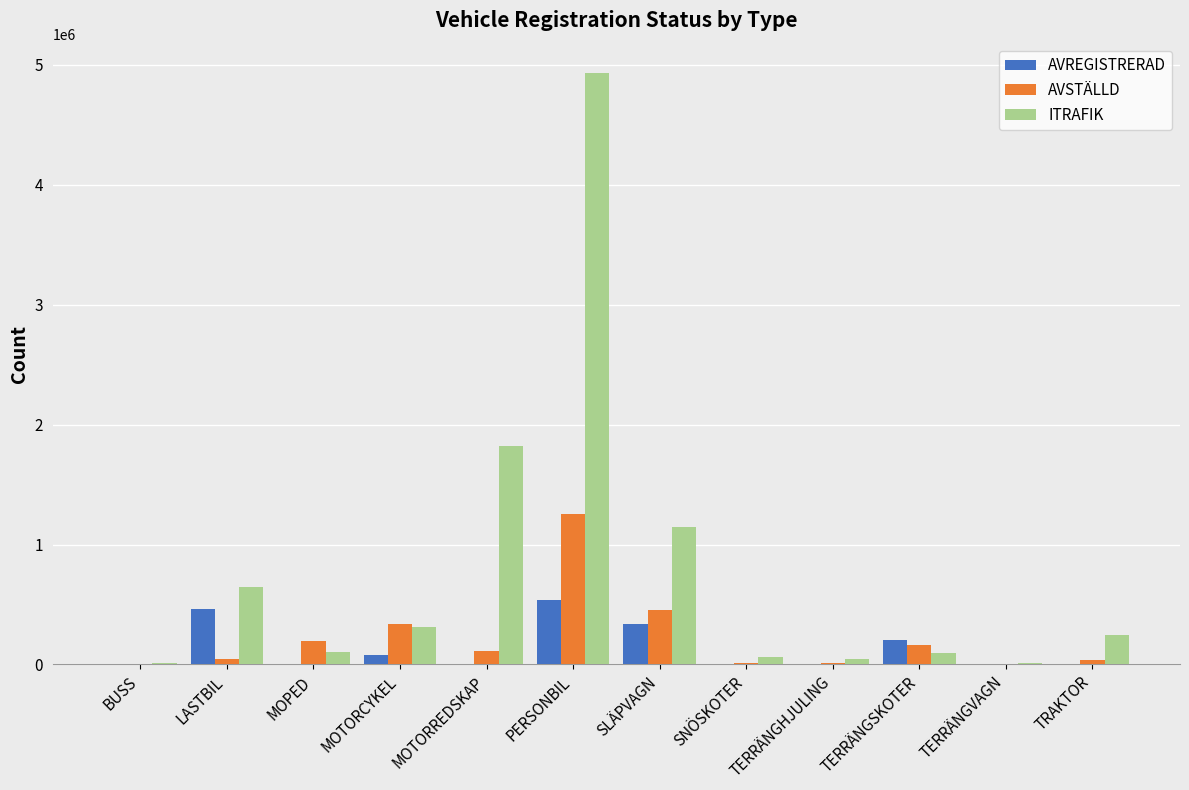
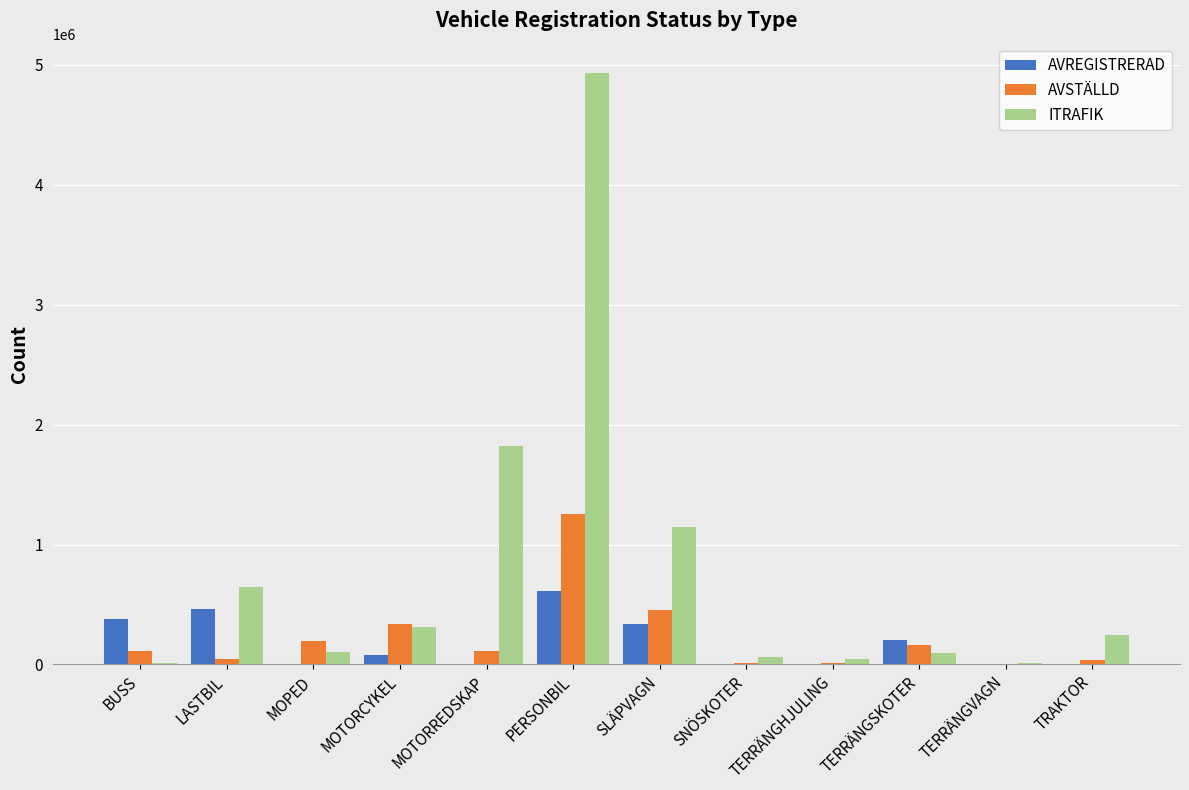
  {
    "AVREGISTRERAD": {
-     "BUSS": 0,
+     "BUSS": 380000,
      "LASTBIL": 460000,
      "MOTORCYKEL": 80000,
-     "PERSONBIL": 540000,
+     "PERSONBIL": 620000,
      "SLÄPVAGN": 340000,
      "TERRÄNGSKOTER": 200000
    },
    "AVSTÄLLD": {
-     "BUSS": 10000,
+     "BUSS": 110000,
      "LASTBIL": 50000,
      "MOPED": 190000,
      "MOTORCYKEL": 340000,
      "MOTORREDSKAP": 120000,
      "PERSONBIL": 1250000,
      "SLÄPVAGN": 450000,
      "TERRÄNGSKOTER": 160000,
      "TRAKTOR": 40000
    },
    "ITRAFIK": {
      "LASTBIL": 650000,
      "MOPED": 100000,
      "MOTORCYKEL": 320000,
      "MOTORREDSKAP": 1820000,
      "PERSONBIL": 4930000,
      "SLÄPVAGN": 1140000,
      "SNÖSKOTER": 60000,
      "TERRÄNGHJULING": 40000,
      "TERRÄNGSKOTER": 90000,
      "TRAKTOR": 250000
    }
  }
